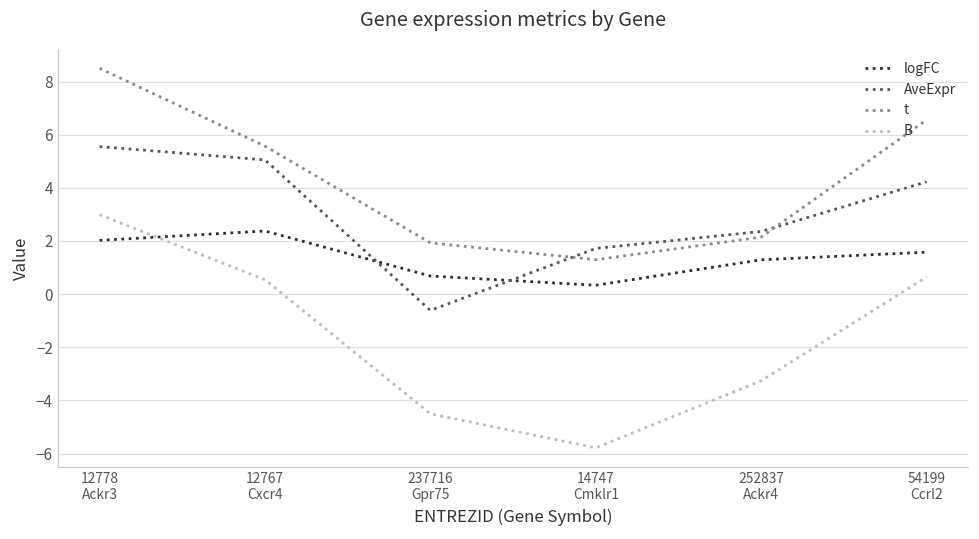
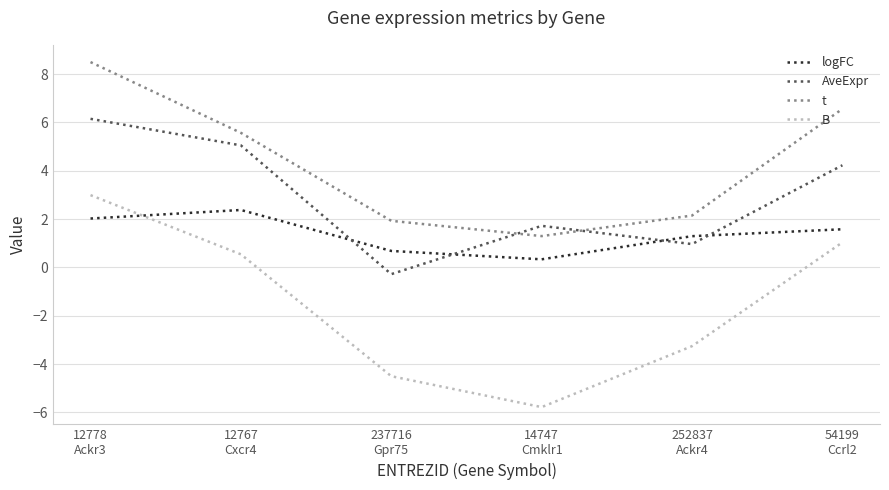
  {
    "logFC": {
      "12778 Ackr3": 2.0,
      "12767 Cxcr4": 2.4,
      "237716 Gpr75": 0.7,
      "14747 Cmklr1": 0.3,
      "252837 Ackr4": 1.3,
      "54199 Ccrl2": 1.6
    },
    "AveExpr": {
-     "12778 Ackr3": 5.6,
+     "12778 Ackr3": 6.2,
      "12767 Cxcr4": 5.1,
-     "237716 Gpr75": -0.6,
+     "237716 Gpr75": -0.3,
      "14747 Cmklr1": 1.7,
-     "252837 Ackr4": 2.4,
+     "252837 Ackr4": 1.0,
      "54199 Ccrl2": 4.2
    },
    "t": {
      "12778 Ackr3": 8.5,
      "12767 Cxcr4": 5.6,
      "237716 Gpr75": 1.9,
      "14747 Cmklr1": 1.3,
      "252837 Ackr4": 2.1,
      "54199 Ccrl2": 6.6
    },
    "B": {
      "12778 Ackr3": 3.0,
      "12767 Cxcr4": 0.5,
      "237716 Gpr75": -4.5,
      "14747 Cmklr1": -5.8,
      "252837 Ackr4": -3.3,
-     "54199 Ccrl2": 0.6
+     "54199 Ccrl2": 1.0
    }
  }
